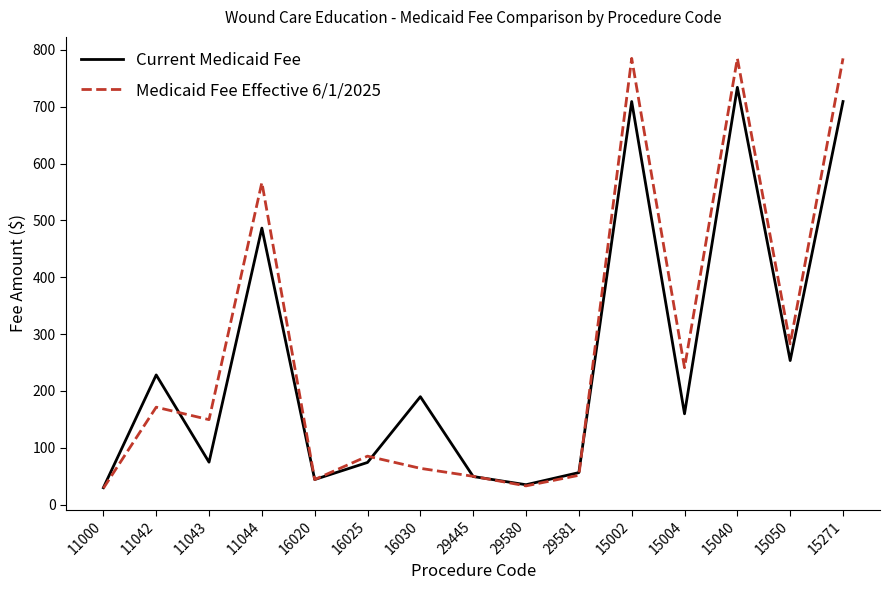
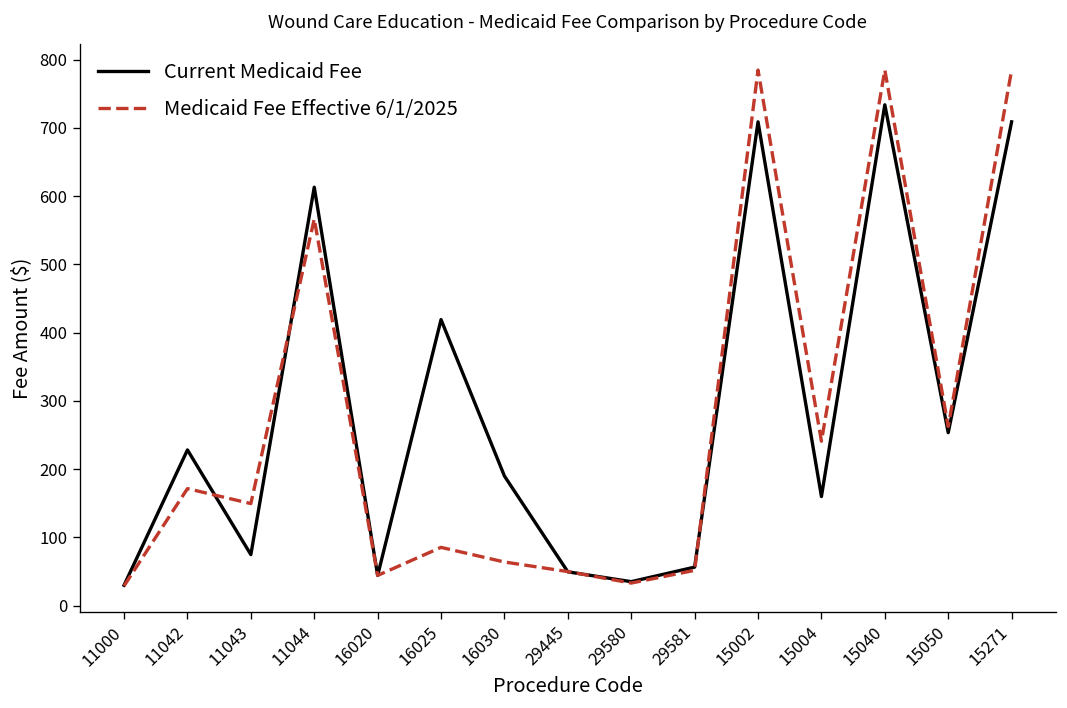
  {
    "Current Medicaid Fee": {
      "11042": 230,
      "11043": 70,
-     "11044": 490,
-     "16025": 70,
+     "11044": 610,
+     "16025": 420,
      "16030": 190,
      "29581": 60,
      "15002": 710,
      "15004": 160,
      "15040": 730,
      "15050": 250,
      "15271": 710
    },
    "Medicaid Fee Effective 6/1/2025": {
      "11042": 170,
      "11043": 150,
      "11044": 570,
      "16025": 90,
      "16030": 60,
      "29581": 50,
      "15002": 780,
      "15004": 240,
      "15040": 780,
-     "15050": 280,
+     "15050": 260,
      "15271": 780
    }
  }
